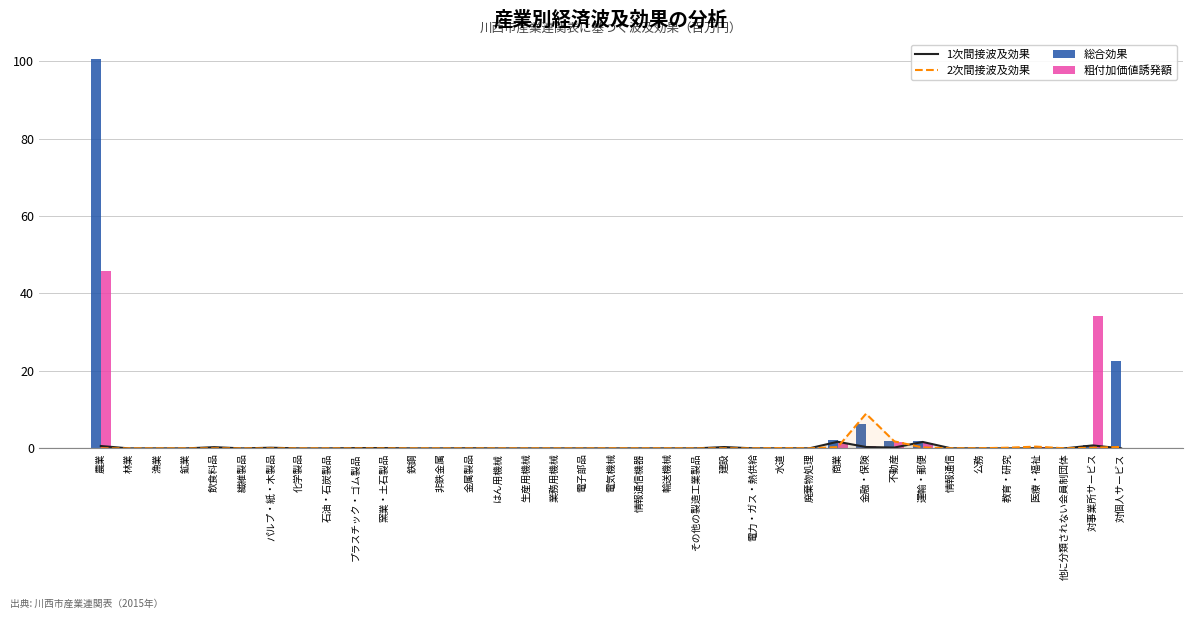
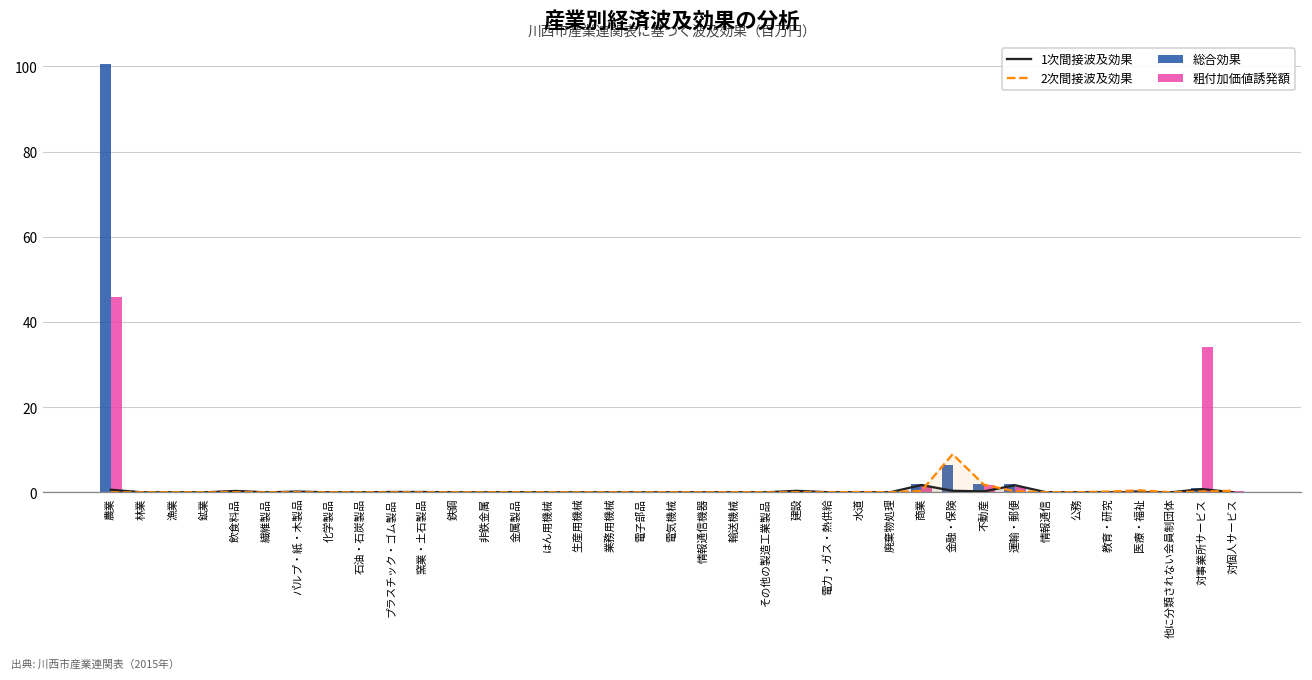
  {
    "総合効果": {
      "農業": 101,
      "繊維製品": 0,
      "化学製品": 0,
      "生産用機械": 0,
      "商業": 2,
      "金融・保険": 6,
      "不動産": 2,
      "運輸・郵便": 2,
      "対事業所サービス": 1,
-     "対個人サービス": 23
+     "対個人サービス": 0
    },
    "1次間接波及効果": {
      "商業": 2,
      "金融・保険": 0,
      "不動産": 0,
      "運輸・郵便": 2
    },
    "粗付加価値誘発額": {
      "農業": 46,
      "繊維製品": 0,
      "化学製品": 0,
      "生産用機械": 0,
      "商業": 1,
      "不動産": 2,
      "運輸・郵便": 1,
      "対事業所サービス": 34
    },
    "2次間接波及効果": {
      "商業": 0,
      "金融・保険": 9,
      "不動産": 2,
      "運輸・郵便": 0
    }
  }
